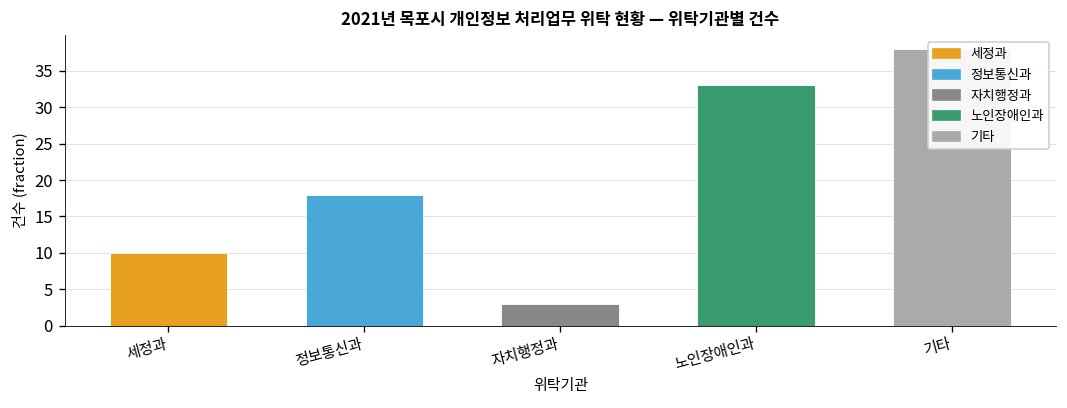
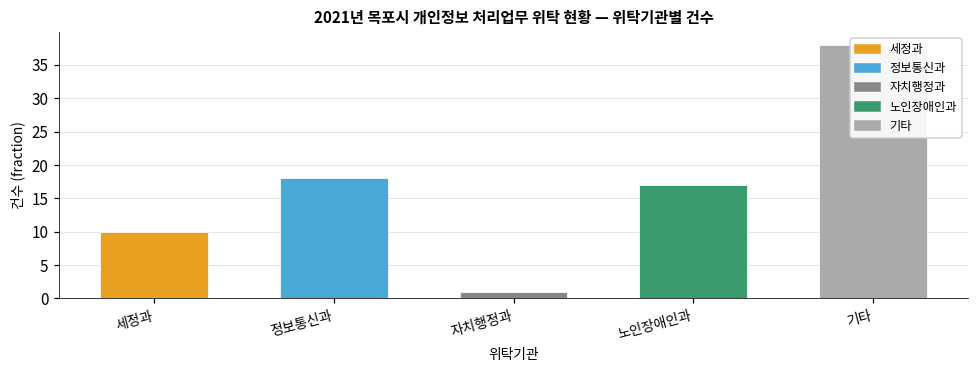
  {
    "세정과": 10,
    "정보통신과": 18,
-   "자치행정과": 3,
-   "노인장애인과": 33
+   "자치행정과": 1,
+   "노인장애인과": 17
  }
